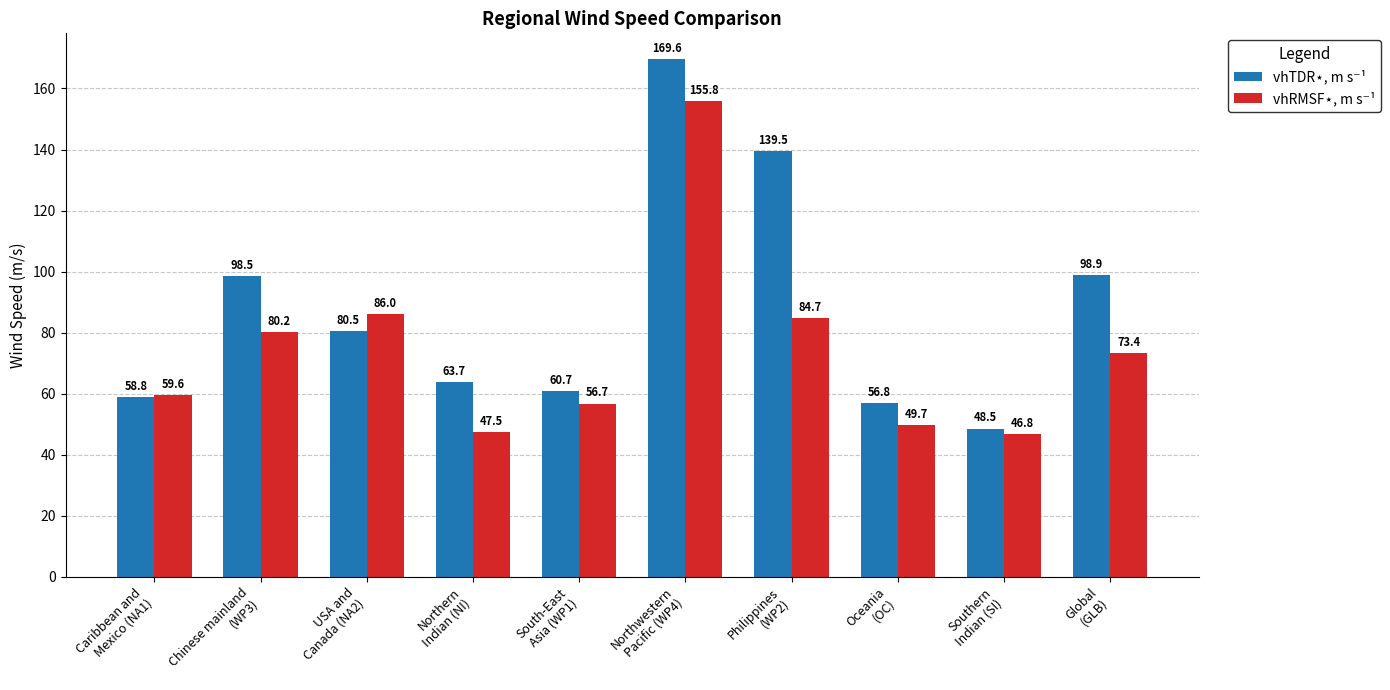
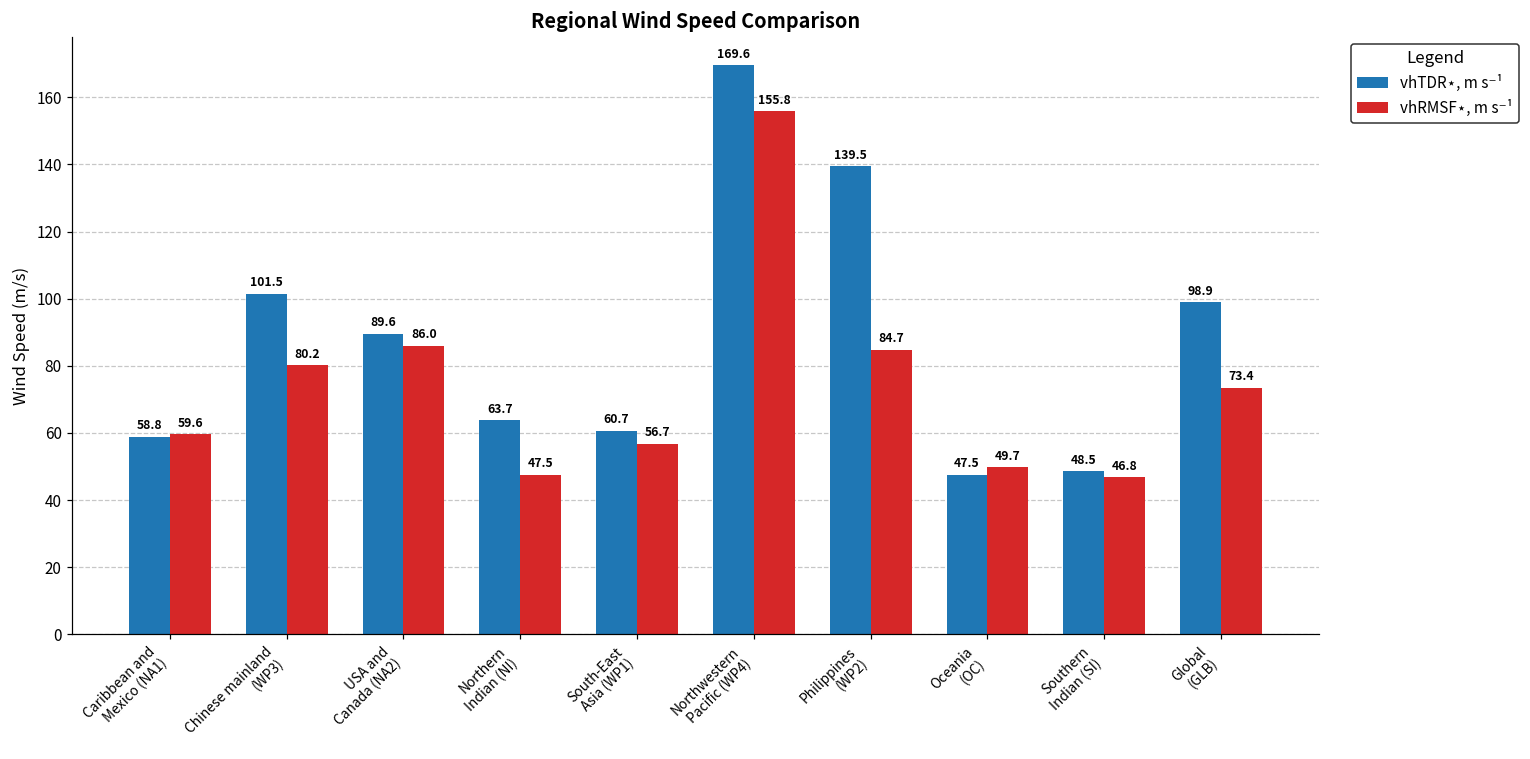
  {
    "vhTDR⋆, m s⁻¹": {
      "Caribbean and Mexico (NA1)": 58.8,
-     "Chinese mainland (WP3)": 98.5,
-     "USA and Canada (NA2)": 80.5,
+     "Chinese mainland (WP3)": 101.5,
+     "USA and Canada (NA2)": 89.6,
      "Northern Indian (NI)": 63.7,
      "South-East Asia (WP1)": 60.7,
      "Northwestern Pacific (WP4)": 169.6,
      "Philippines (WP2)": 139.5,
-     "Oceania (OC)": 56.8,
+     "Oceania (OC)": 47.5,
      "Southern Indian (SI)": 48.5,
      "Global (GLB)": 98.9
    },
    "vhRMSF⋆, m s⁻¹": {
      "Caribbean and Mexico (NA1)": 59.6,
      "Chinese mainland (WP3)": 80.2,
      "USA and Canada (NA2)": 86.0,
      "Northern Indian (NI)": 47.5,
      "South-East Asia (WP1)": 56.7,
      "Northwestern Pacific (WP4)": 155.8,
      "Philippines (WP2)": 84.7,
      "Oceania (OC)": 49.7,
      "Southern Indian (SI)": 46.8,
      "Global (GLB)": 73.4
    }
  }
